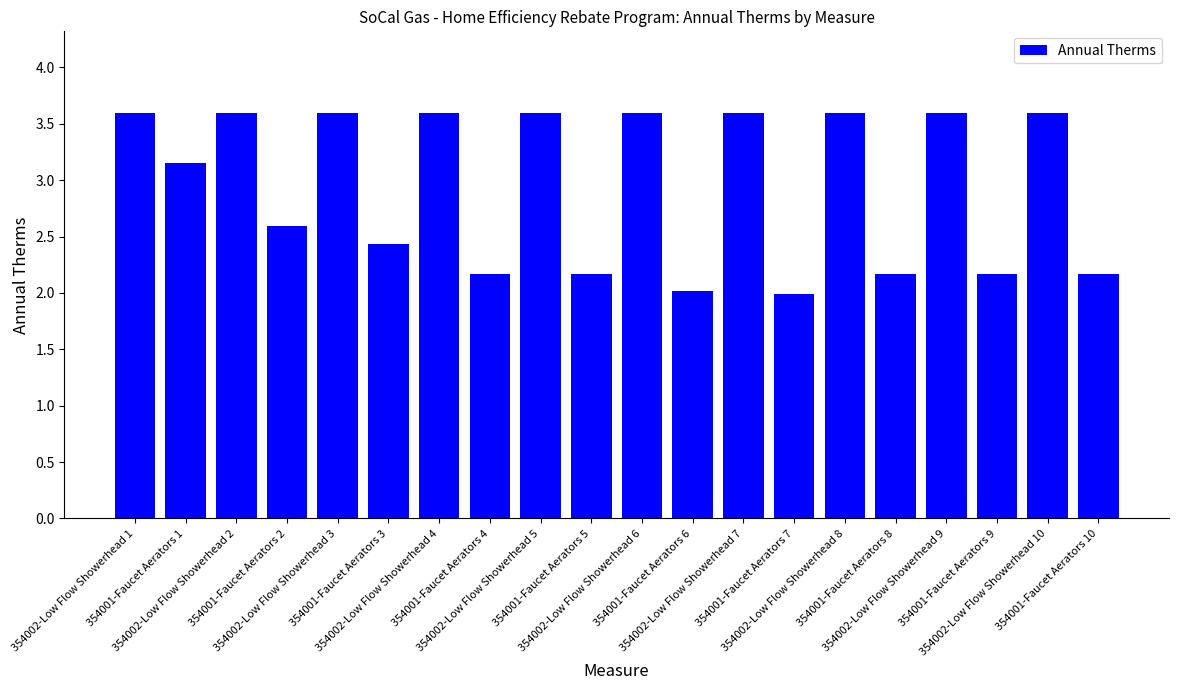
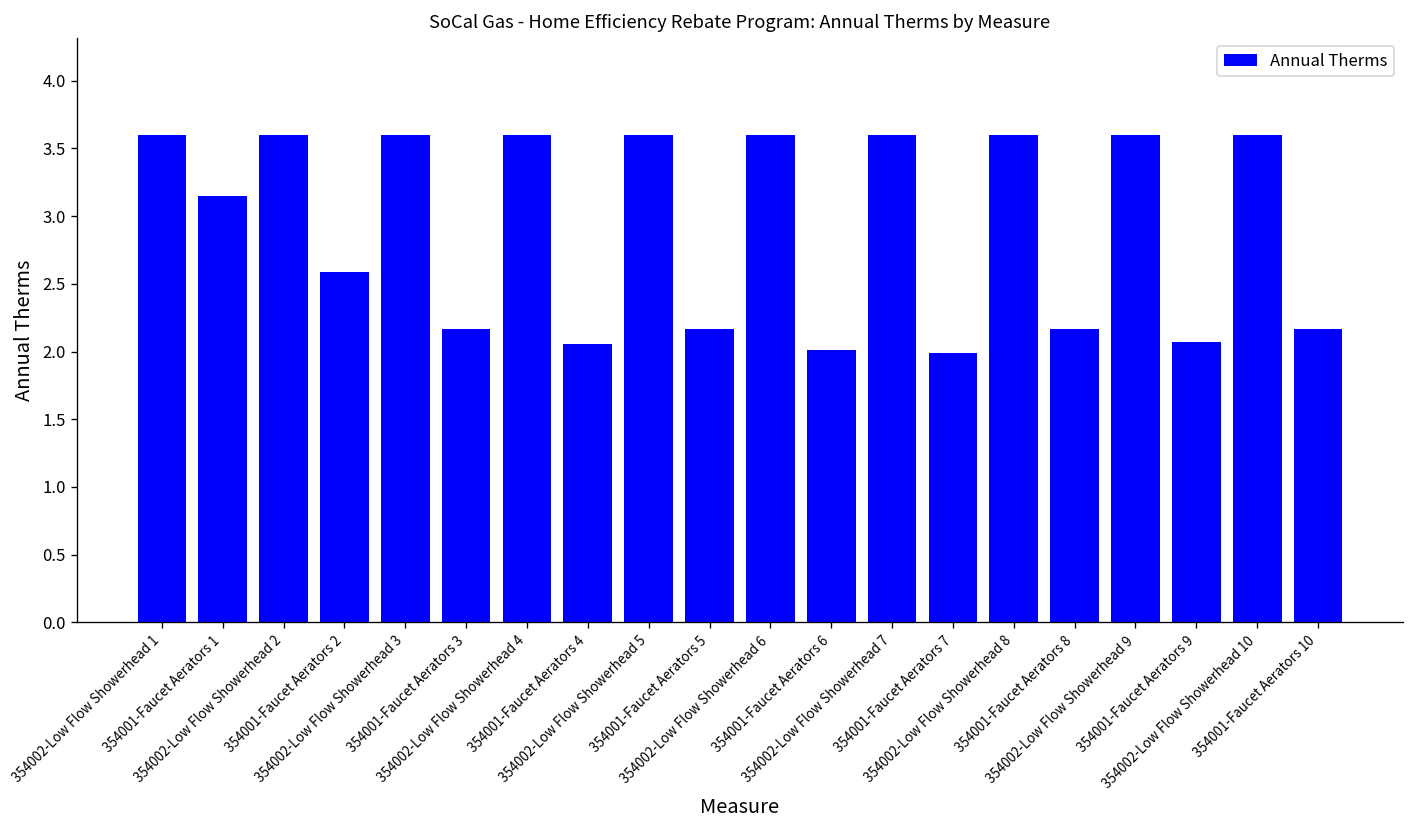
  {
    "354002-Low Flow Showerhead 1": 3.60,
    "354001-Faucet Aerators 1": 3.15,
    "354002-Low Flow Showerhead 2": 3.60,
    "354001-Faucet Aerators 2": 2.59,
    "354002-Low Flow Showerhead 3": 3.60,
-   "354001-Faucet Aerators 3": 2.43,
+   "354001-Faucet Aerators 3": 2.17,
    "354002-Low Flow Showerhead 4": 3.60,
-   "354001-Faucet Aerators 4": 2.17,
+   "354001-Faucet Aerators 4": 2.05,
    "354002-Low Flow Showerhead 5": 3.60,
    "354001-Faucet Aerators 5": 2.17,
    "354002-Low Flow Showerhead 6": 3.60,
    "354001-Faucet Aerators 6": 2.01,
    "354002-Low Flow Showerhead 7": 3.60,
    "354001-Faucet Aerators 7": 1.99,
    "354002-Low Flow Showerhead 8": 3.60,
    "354001-Faucet Aerators 8": 2.17,
    "354002-Low Flow Showerhead 9": 3.60,
-   "354001-Faucet Aerators 9": 2.17,
+   "354001-Faucet Aerators 9": 2.07,
    "354002-Low Flow Showerhead 10": 3.60,
    "354001-Faucet Aerators 10": 2.17
  }
